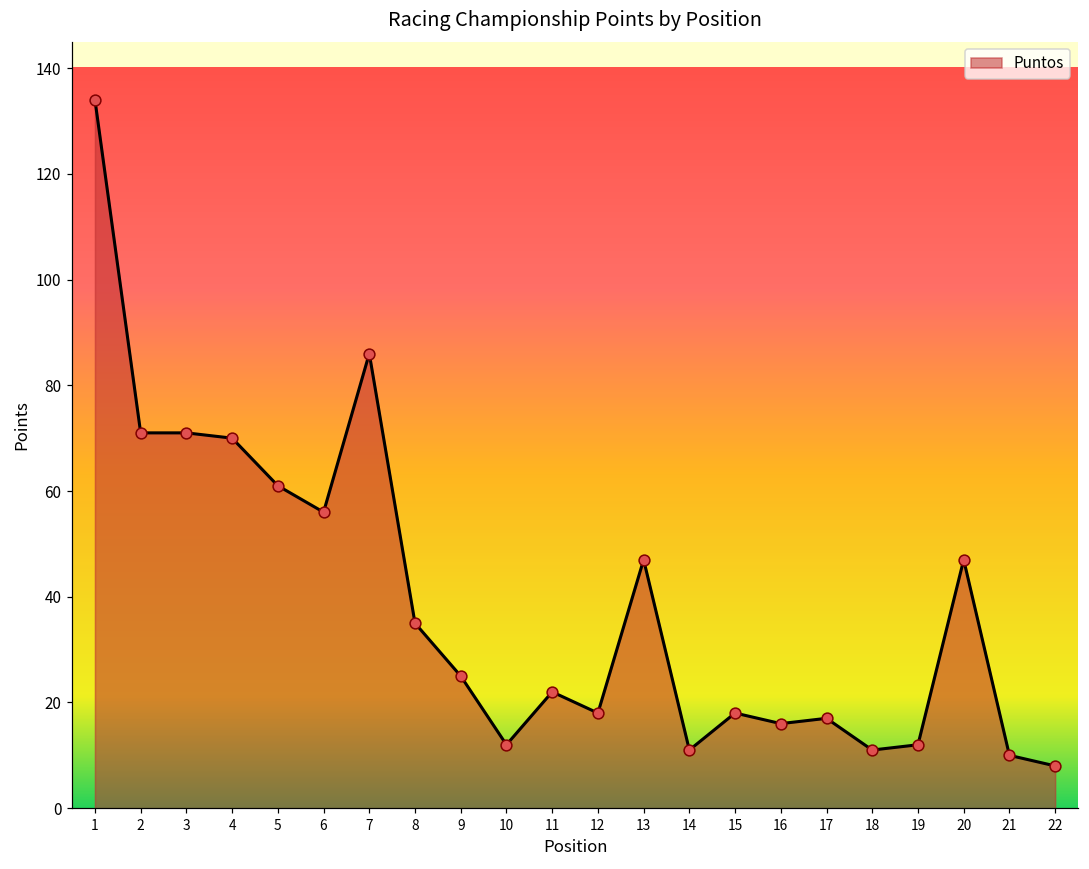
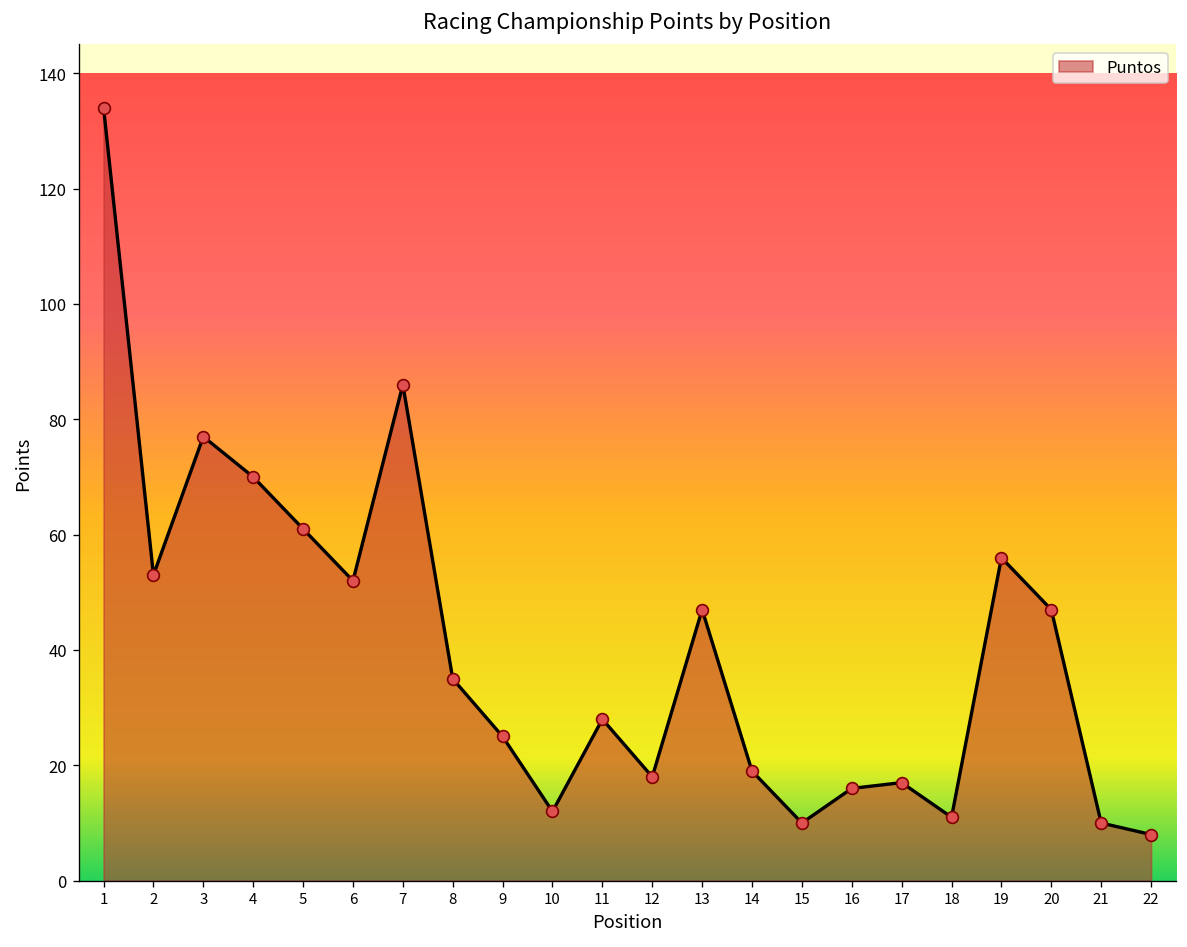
  {
    "1": 134,
-   "2": 71,
-   "3": 71,
+   "2": 53,
+   "3": 77,
    "4": 70,
    "5": 61,
-   "6": 56,
+   "6": 52,
    "7": 86,
    "8": 35,
    "9": 25,
    "10": 12,
-   "11": 22,
+   "11": 28,
    "12": 18,
    "13": 47,
-   "14": 11,
-   "15": 18,
+   "14": 19,
+   "15": 10,
    "16": 16,
    "17": 17,
    "18": 11,
-   "19": 12,
+   "19": 56,
    "20": 47,
    "21": 10,
    "22": 8
  }
